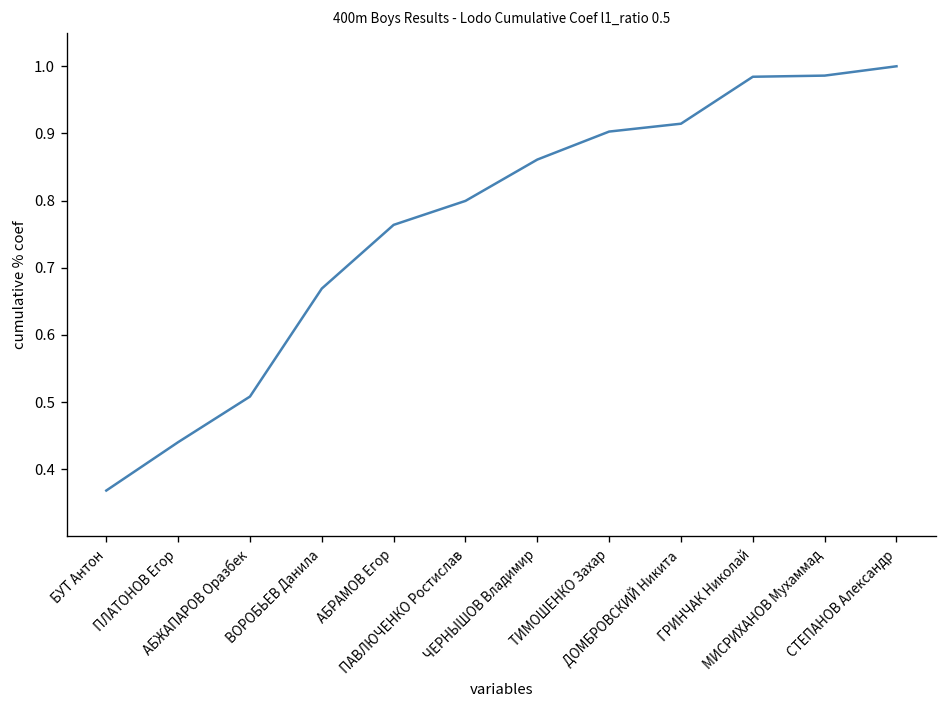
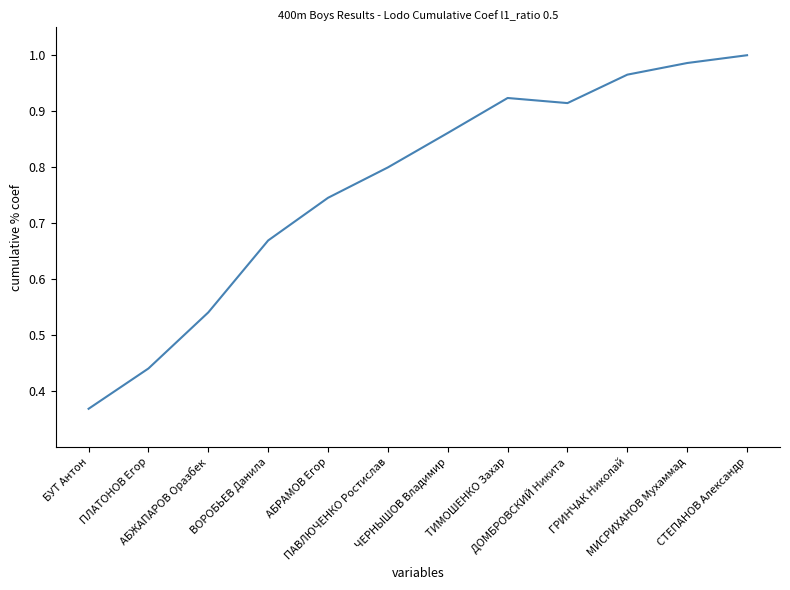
  {
    "БУТ Антон": 0.37,
    "ПЛАТОНОВ Егор": 0.44,
-   "АБЖАПАРОВ Оразбек": 0.51,
+   "АБЖАПАРОВ Оразбек": 0.54,
    "ВОРОБЬЕВ Данила": 0.67,
-   "АБРАМОВ Егор": 0.76,
+   "АБРАМОВ Егор": 0.75,
    "ПАВЛЮЧЕНКО Ростислав": 0.80,
    "ЧЕРНЫШОВ Владимир": 0.86,
-   "ТИМОШЕНКО Захар": 0.90,
+   "ТИМОШЕНКО Захар": 0.92,
    "ДОМБРОВСКИЙ Никита": 0.91,
-   "ГРИНЧАК Николай": 0.98,
+   "ГРИНЧАК Николай": 0.97,
    "МИСРИХАНОВ Мухаммад": 0.99,
    "СТЕПАНОВ Александр": 1.00
  }
